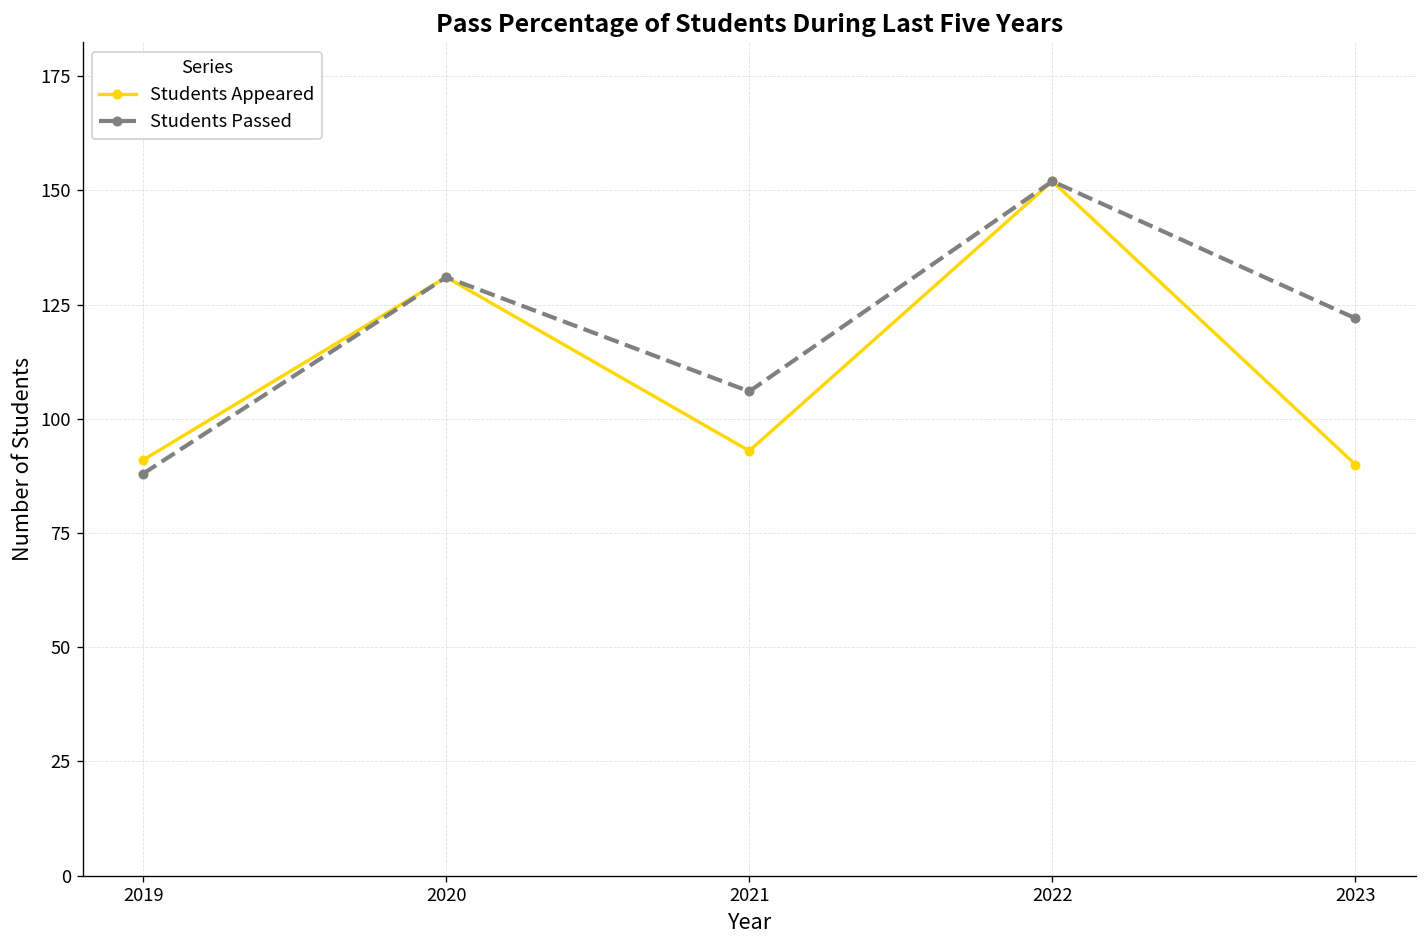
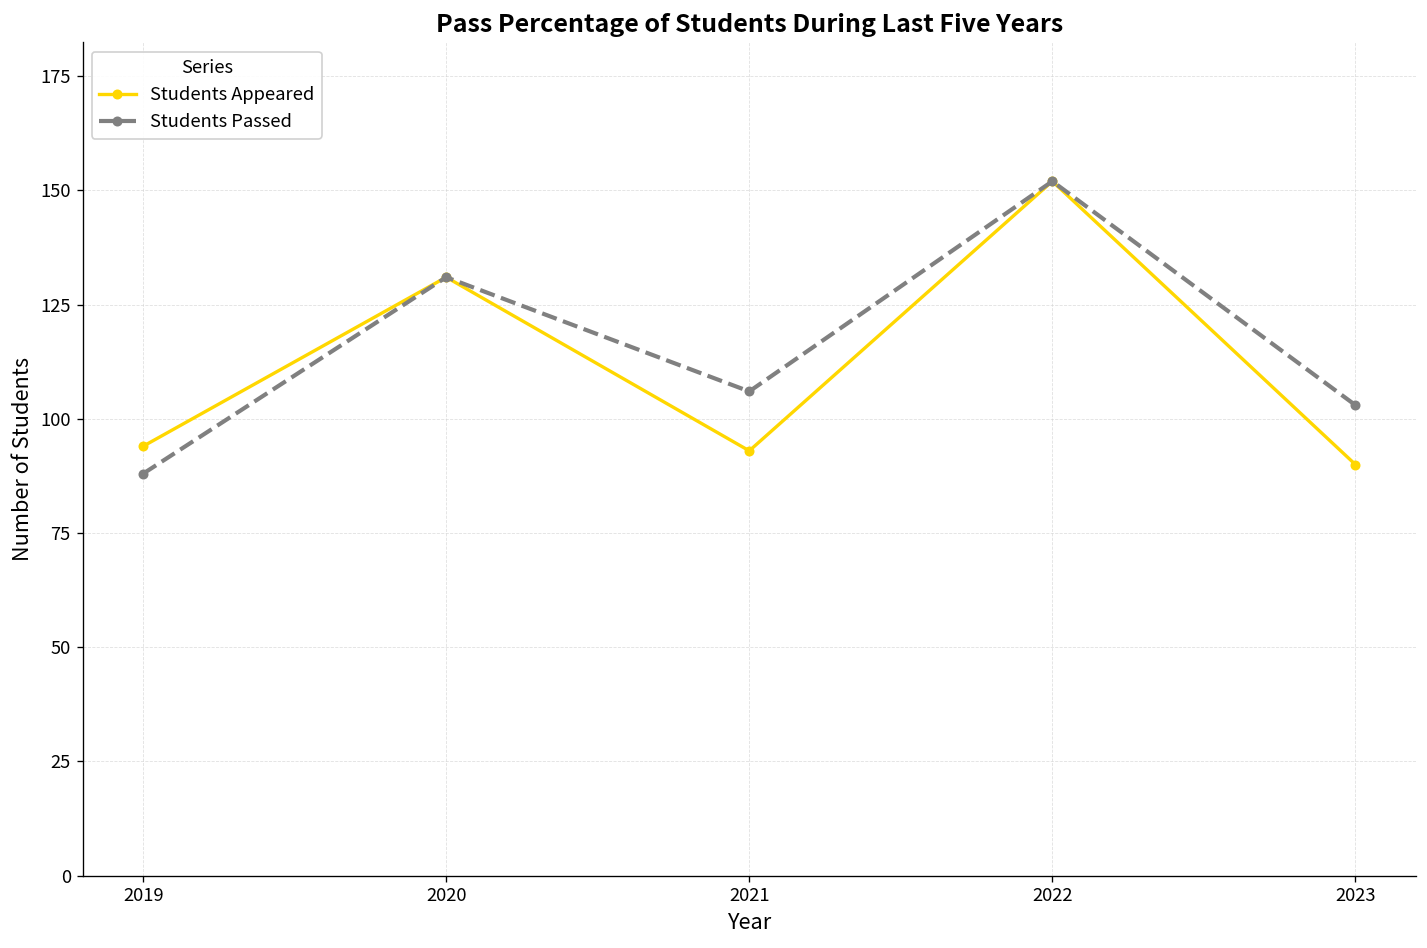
  {
    "Students Appeared": {
-     "2019": 91,
+     "2019": 94,
      "2021": 93,
      "2023": 90
    },
    "Students Passed": {
      "2019": 88,
      "2021": 106,
-     "2023": 122
+     "2023": 103
    }
  }
